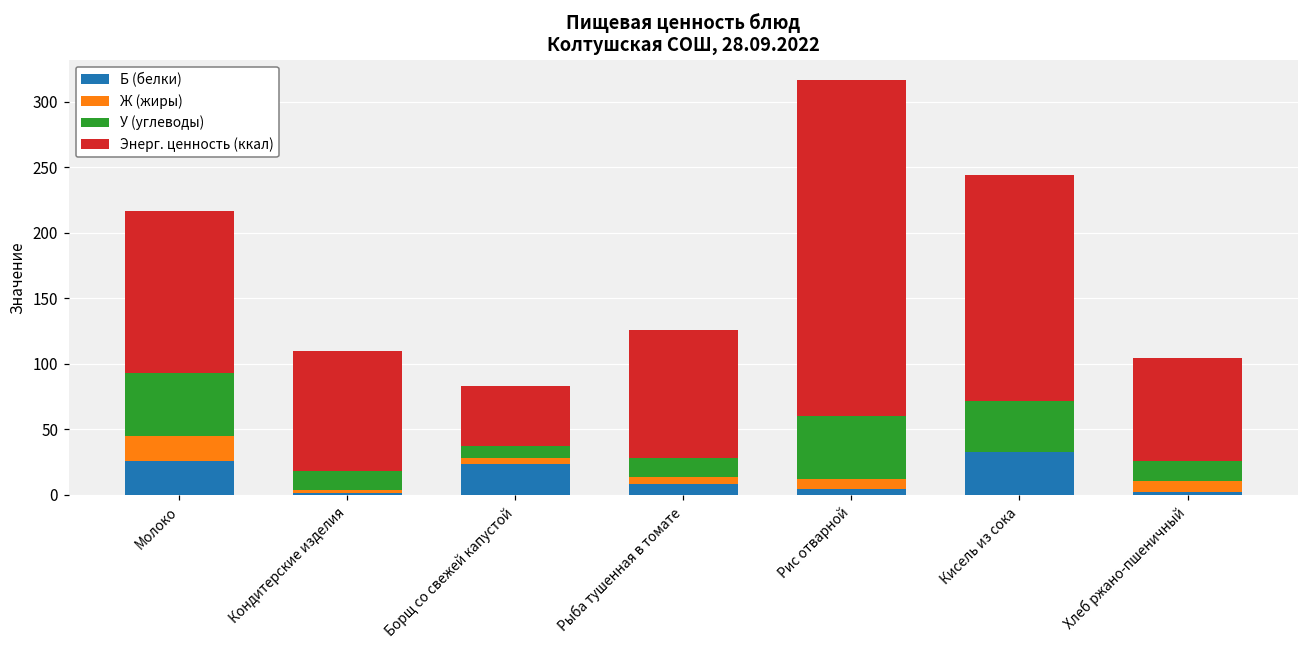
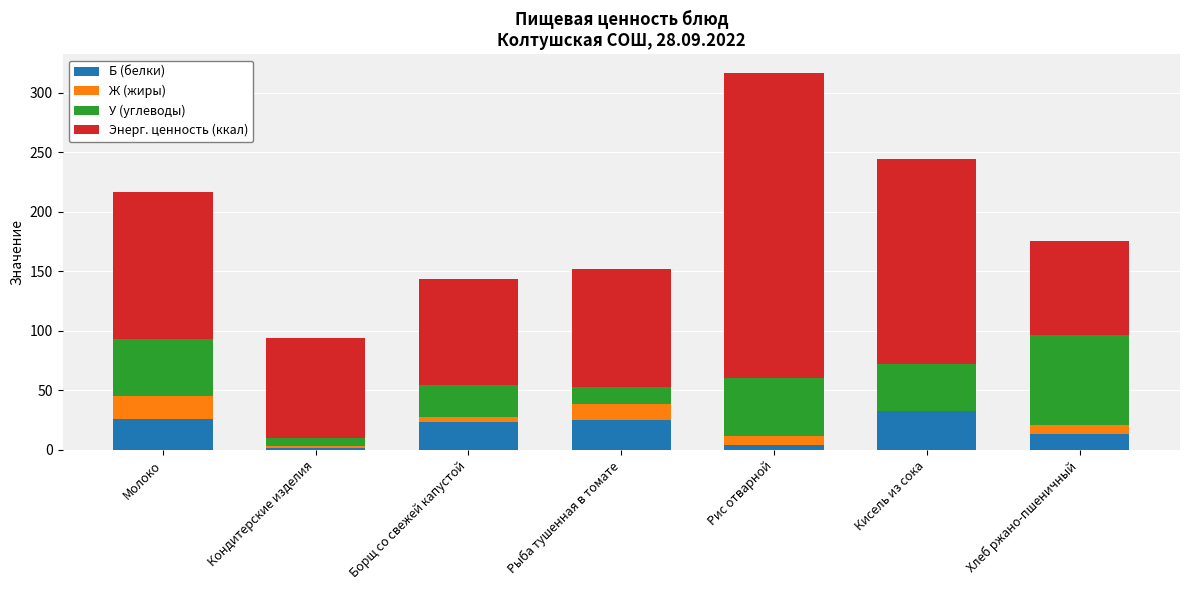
  {
    "Б (белки)": {
      "Молоко": 26,
      "Борщ со свежей капустой": 24,
-     "Рыба тушенная в томате": 8,
+     "Рыба тушенная в томате": 25,
      "Рис отварной": 5,
      "Кисель из сока": 33,
-     "Хлеб ржано-пшеничный": 3
+     "Хлеб ржано-пшеничный": 14
    },
    "Ж (жиры)": {
      "Молоко": 19,
      "Борщ со свежей капустой": 4,
-     "Рыба тушенная в томате": 6,
+     "Рыба тушенная в томате": 14,
      "Рис отварной": 7,
      "Хлеб ржано-пшеничный": 8
    },
    "У (углеводы)": {
      "Молоко": 48,
-     "Кондитерские изделия": 15,
-     "Борщ со свежей капустой": 10,
+     "Кондитерские изделия": 7,
+     "Борщ со свежей капустой": 26,
      "Рыба тушенная в томате": 14,
      "Рис отварной": 48,
      "Кисель из сока": 39,
-     "Хлеб ржано-пшеничный": 16
+     "Хлеб ржано-пшеничный": 76
    },
    "Энерг. ценность (ккал)": {
      "Молоко": 124,
-     "Кондитерские изделия": 92,
-     "Борщ со свежей капустой": 45,
+     "Кондитерские изделия": 83,
+     "Борщ со свежей капустой": 90,
      "Рыба тушенная в томате": 98,
      "Рис отварной": 256,
      "Кисель из сока": 172,
      "Хлеб ржано-пшеничный": 78
    }
  }
